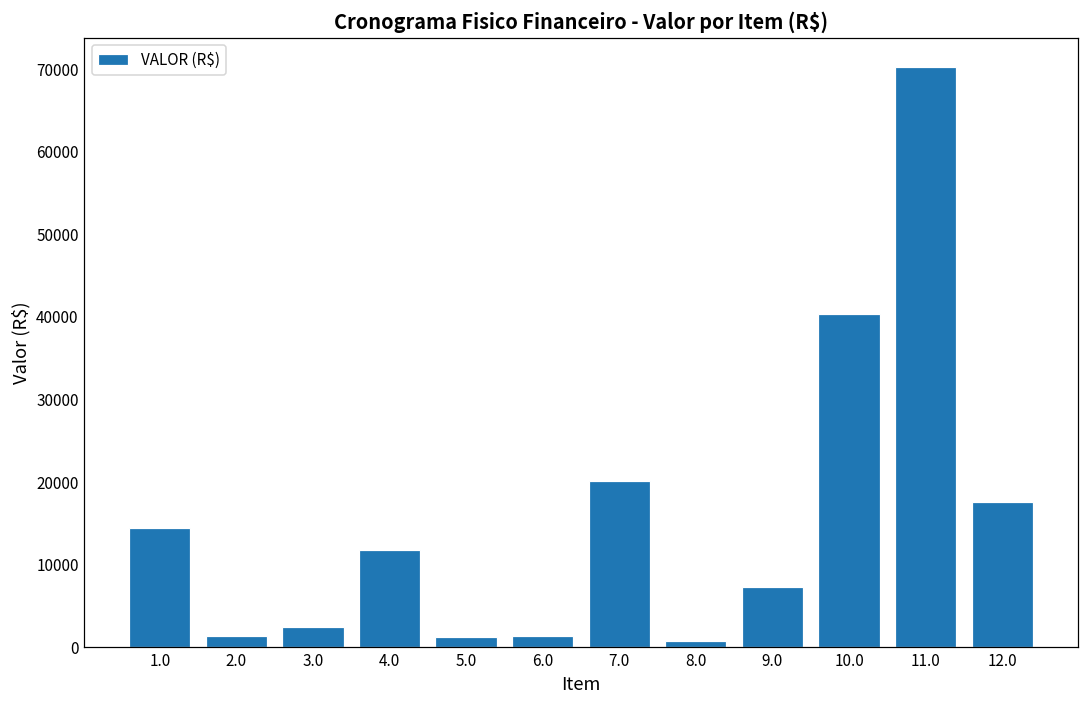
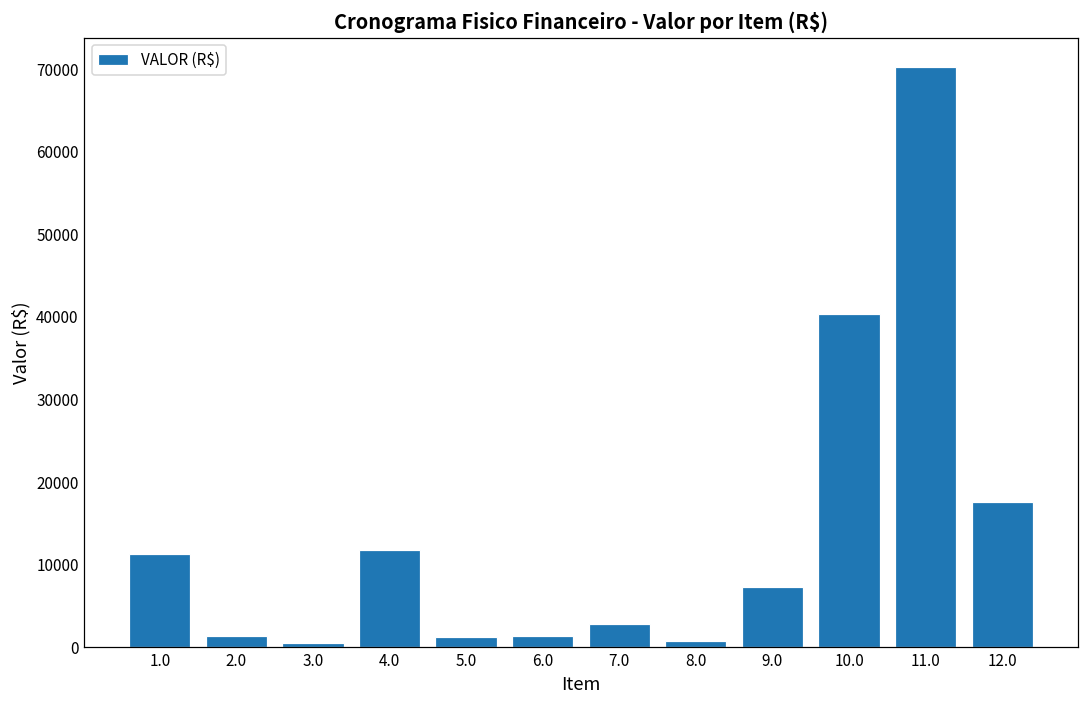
  {
-   "1.0": 14000,
+   "1.0": 11000,
    "2.0": 1000,
-   "3.0": 2000,
+   "3.0": 1000,
    "4.0": 12000,
    "5.0": 1000,
    "6.0": 1000,
-   "7.0": 20000,
+   "7.0": 3000,
    "8.0": 1000,
    "9.0": 7000,
    "10.0": 40000,
    "11.0": 70000,
    "12.0": 18000
  }
